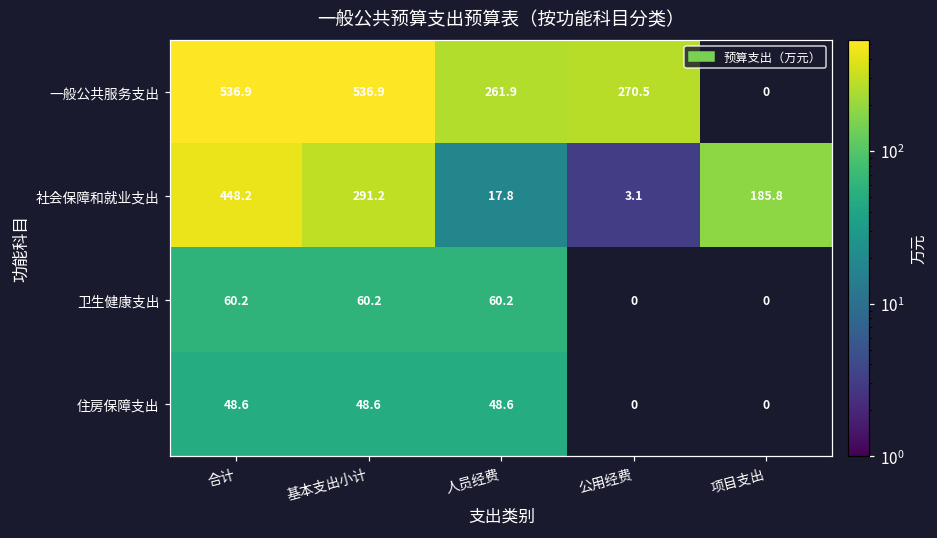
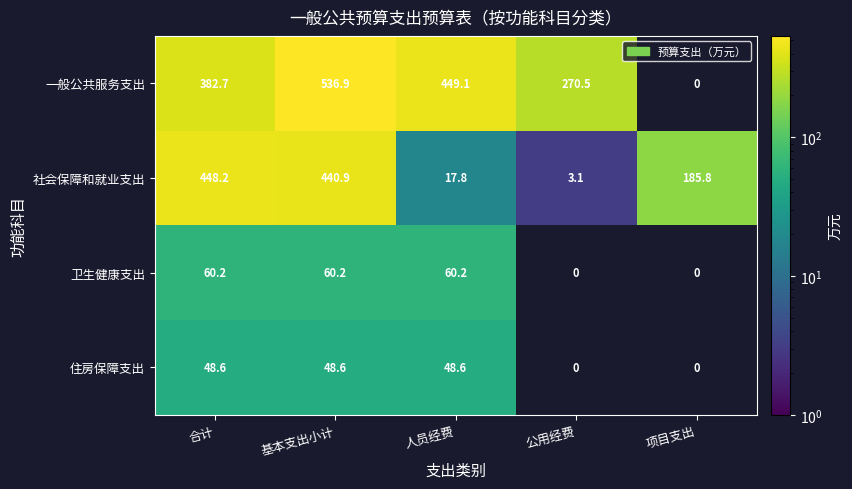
  {
    "一般公共服务支出": {
-     "合计": 536.9,
+     "合计": 382.7,
      "基本支出小计": 536.9,
-     "人员经费": 261.9,
+     "人员经费": 449.1,
      "公用经费": 270.5
    },
    "社会保障和就业支出": {
      "合计": 448.2,
-     "基本支出小计": 291.2,
+     "基本支出小计": 440.9,
      "人员经费": 17.8,
      "公用经费": 3.1,
      "项目支出": 185.8
    },
    "卫生健康支出": {
      "合计": 60.2,
      "基本支出小计": 60.2,
      "人员经费": 60.2
    },
    "住房保障支出": {
      "合计": 48.6,
      "基本支出小计": 48.6,
      "人员经费": 48.6
    }
  }
